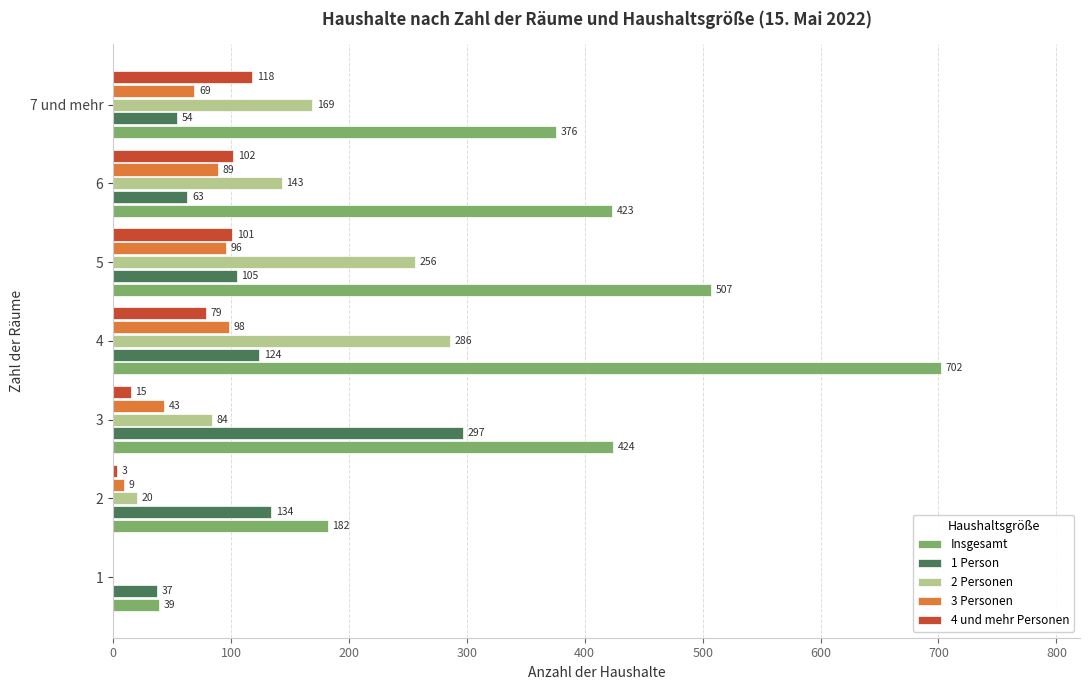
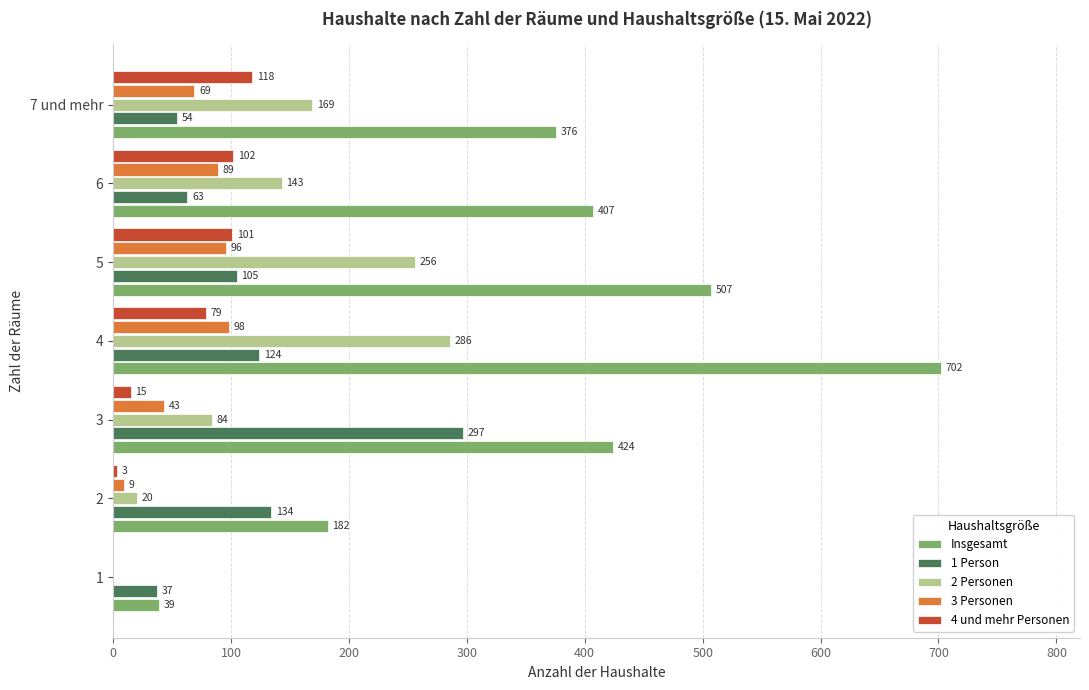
  {
    "Insgesamt": {
      "7 und mehr": 376,
-     "6": 423,
+     "6": 407,
      "5": 507,
      "4": 702,
      "3": 424,
      "2": 182,
      "1": 39
    },
    "1 Person": {
      "7 und mehr": 54,
      "6": 63,
      "5": 105,
      "4": 124,
      "3": 297,
      "2": 134,
      "1": 37
    },
    "2 Personen": {
      "7 und mehr": 169,
      "6": 143,
      "5": 256,
      "4": 286,
      "3": 84,
      "2": 20
    }
  }
